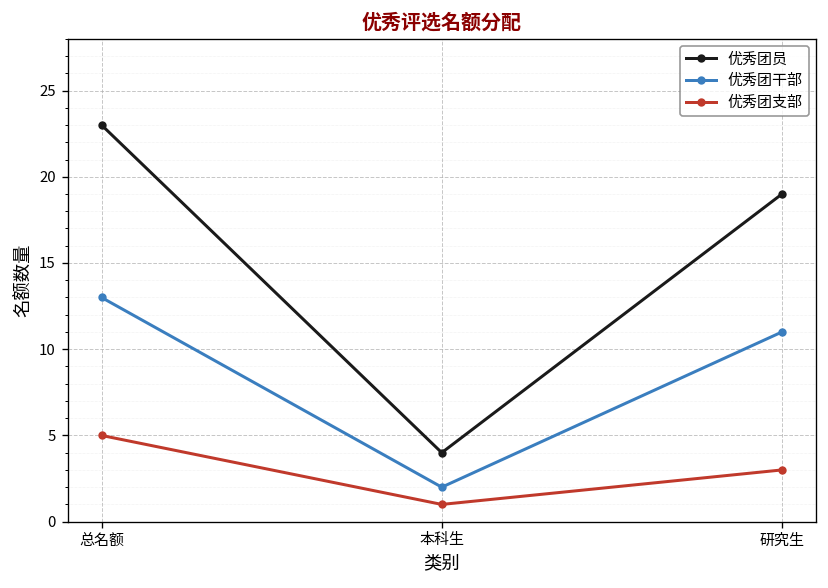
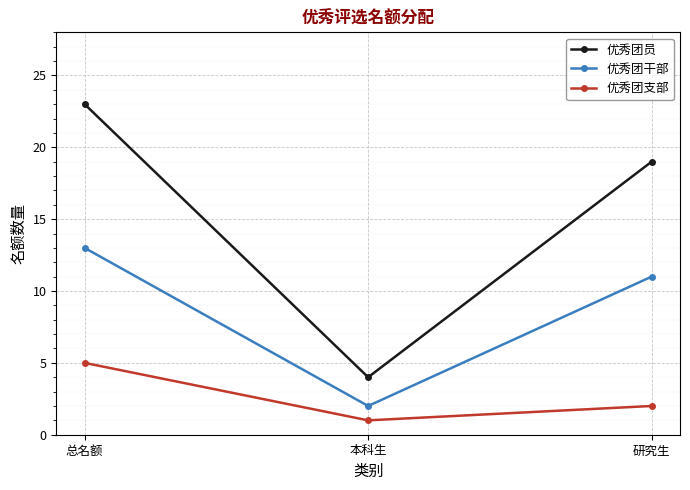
  {
    "优秀团员": {
      "总名额": 23,
      "本科生": 4,
      "研究生": 19
    },
    "优秀团干部": {
      "总名额": 13,
      "本科生": 2,
      "研究生": 11
    },
    "优秀团支部": {
      "总名额": 5,
      "本科生": 1,
-     "研究生": 3
+     "研究生": 2
    }
  }
